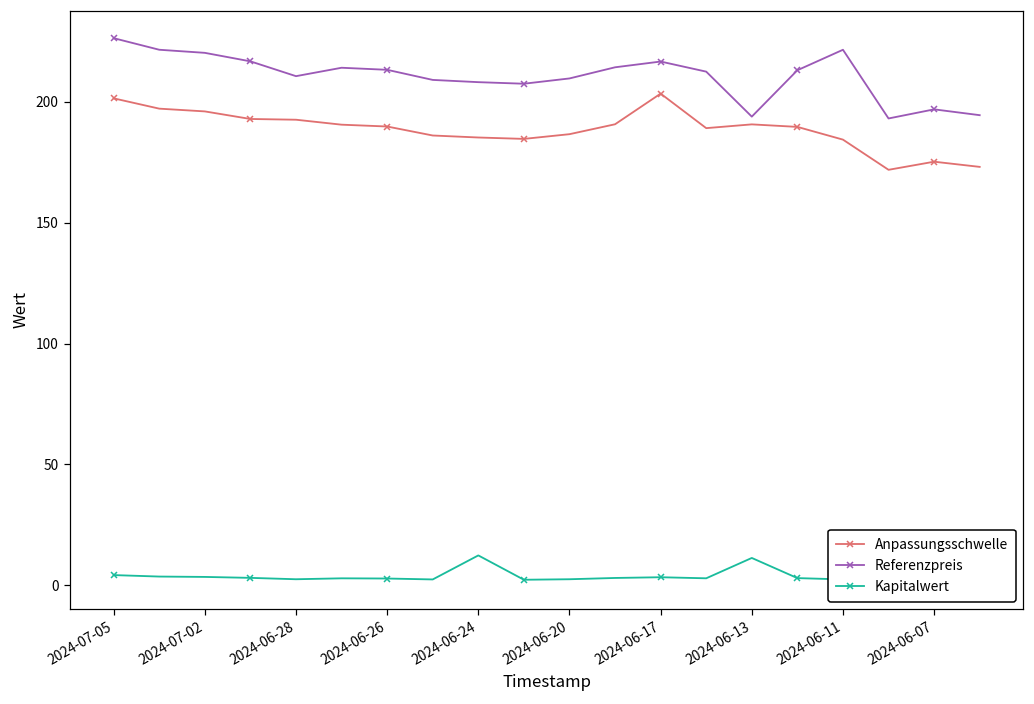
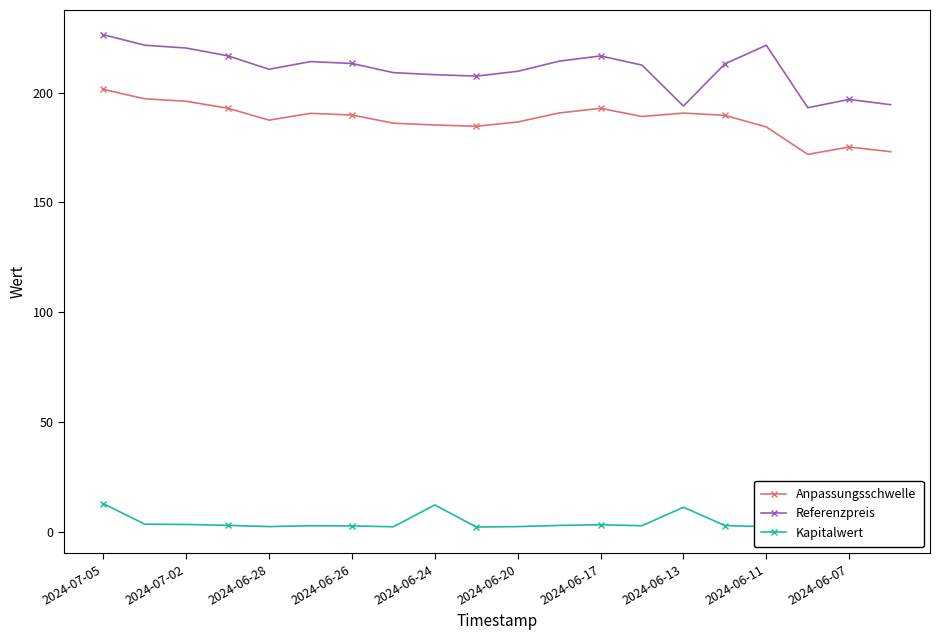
  {
    "Anpassungsschwelle": {
      "2024-07-05": 201,
      "2024-07-02": 196,
-     "2024-06-28": 193,
+     "2024-06-28": 187,
      "2024-06-26": 190,
      "2024-06-24": 185,
      "2024-06-20": 187,
-     "2024-06-17": 203,
+     "2024-06-17": 193,
      "2024-06-13": 191,
      "2024-06-11": 184,
      "2024-06-07": 175
    },
    "Referenzpreis": {
      "2024-07-05": 226,
      "2024-07-02": 220,
      "2024-06-28": 211,
      "2024-06-26": 213,
      "2024-06-24": 208,
      "2024-06-20": 210,
      "2024-06-17": 217,
      "2024-06-13": 194,
      "2024-06-11": 222,
      "2024-06-07": 197
    },
    "Kapitalwert": {
-     "2024-07-05": 4,
+     "2024-07-05": 13,
      "2024-07-02": 3,
      "2024-06-28": 2,
      "2024-06-26": 3,
      "2024-06-24": 12,
      "2024-06-20": 2,
      "2024-06-17": 3,
      "2024-06-13": 11
    }
  }
